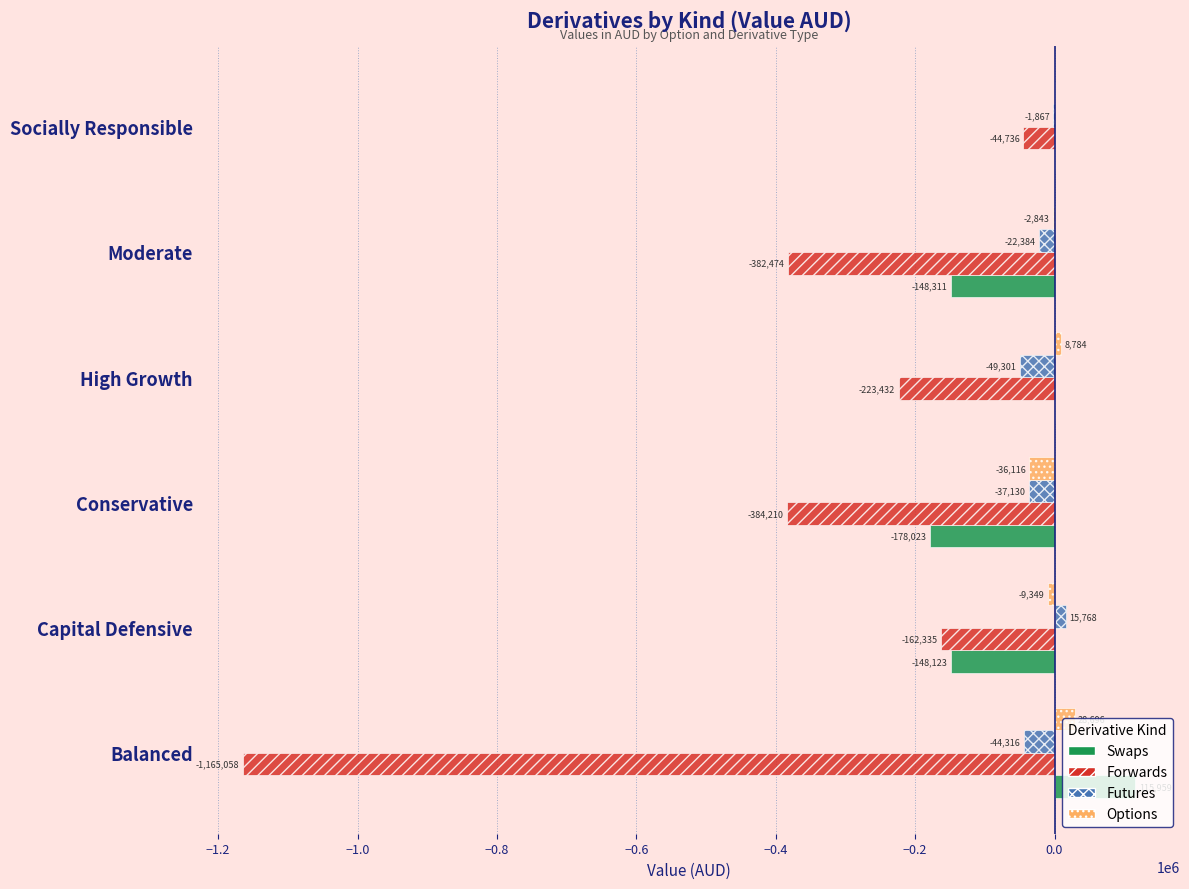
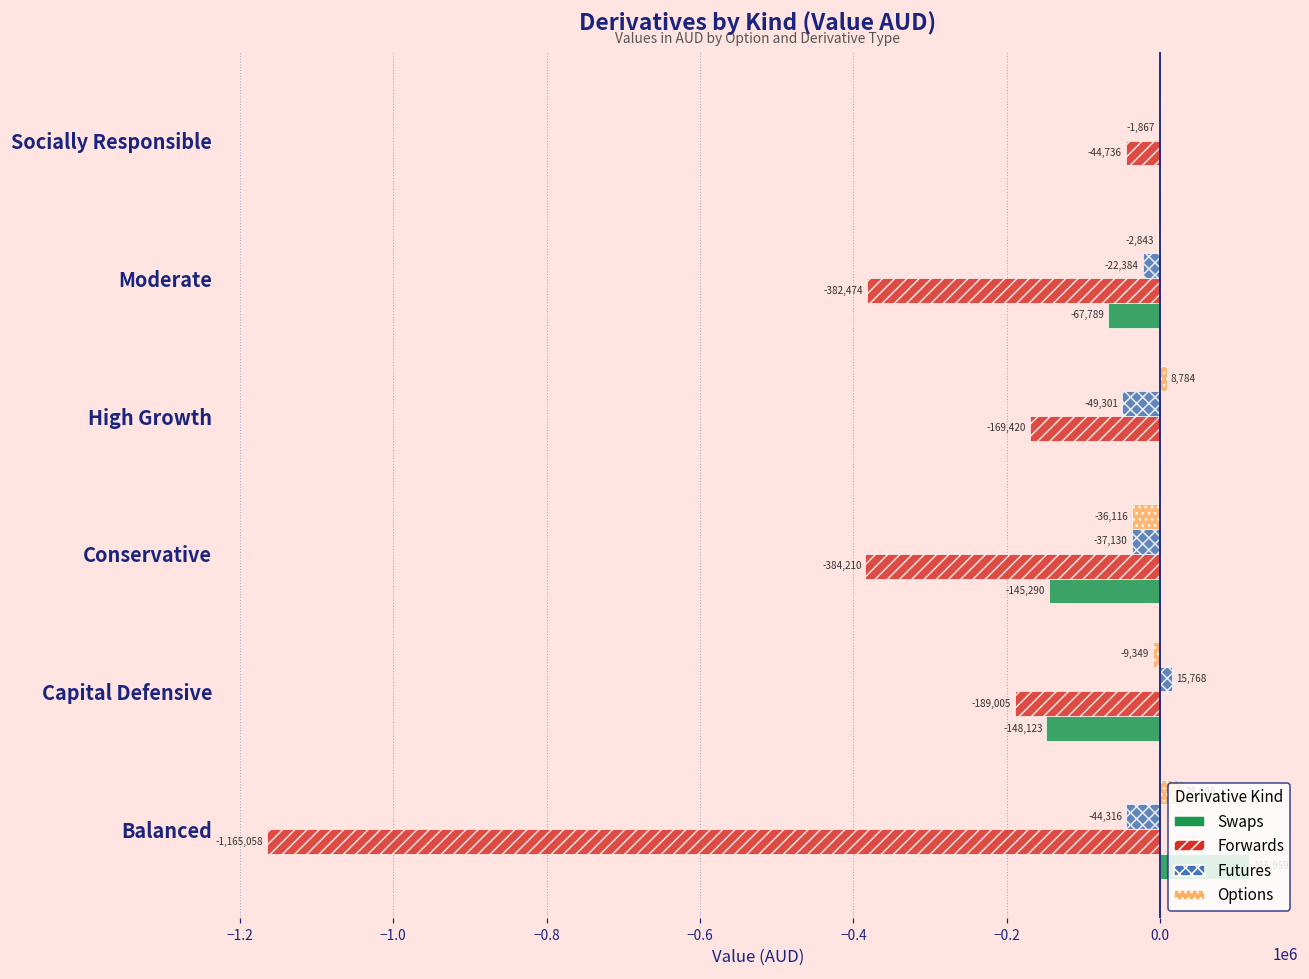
  {
    "Swaps": {
-     "Moderate": "-148,311",
-     "Conservative": "-178,023",
+     "Moderate": "-67,789",
+     "Conservative": "-145,290",
      "Capital Defensive": "-148,123"
    },
    "Forwards": {
      "Socially Responsible": "-44,736",
      "Moderate": "-382,474",
-     "High Growth": "-223,432",
+     "High Growth": "-169,420",
      "Conservative": "-384,210",
-     "Capital Defensive": "-162,335",
+     "Capital Defensive": "-189,005",
      "Balanced": "-1,165,058"
    },
    "Futures": {
      "Socially Responsible": "-1,867",
      "Moderate": "-22,384",
      "High Growth": "-49,301",
      "Conservative": "-37,130",
      "Capital Defensive": "15,768",
      "Balanced": "-44,316"
    },
    "Options": {
      "Moderate": "-2,843",
      "High Growth": "8,784",
      "Conservative": "-36,116",
      "Capital Defensive": "-9,349"
    }
  }
